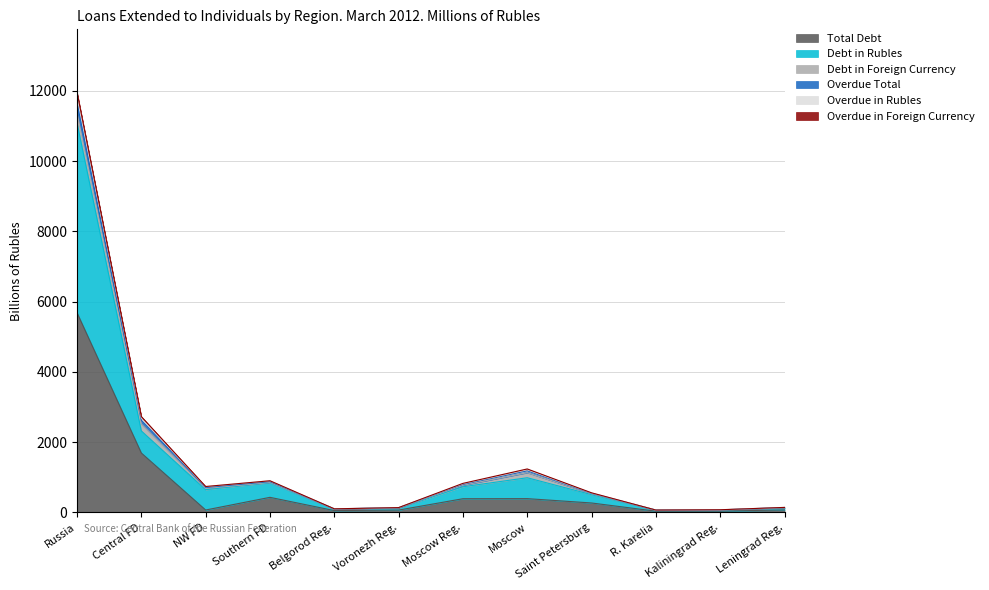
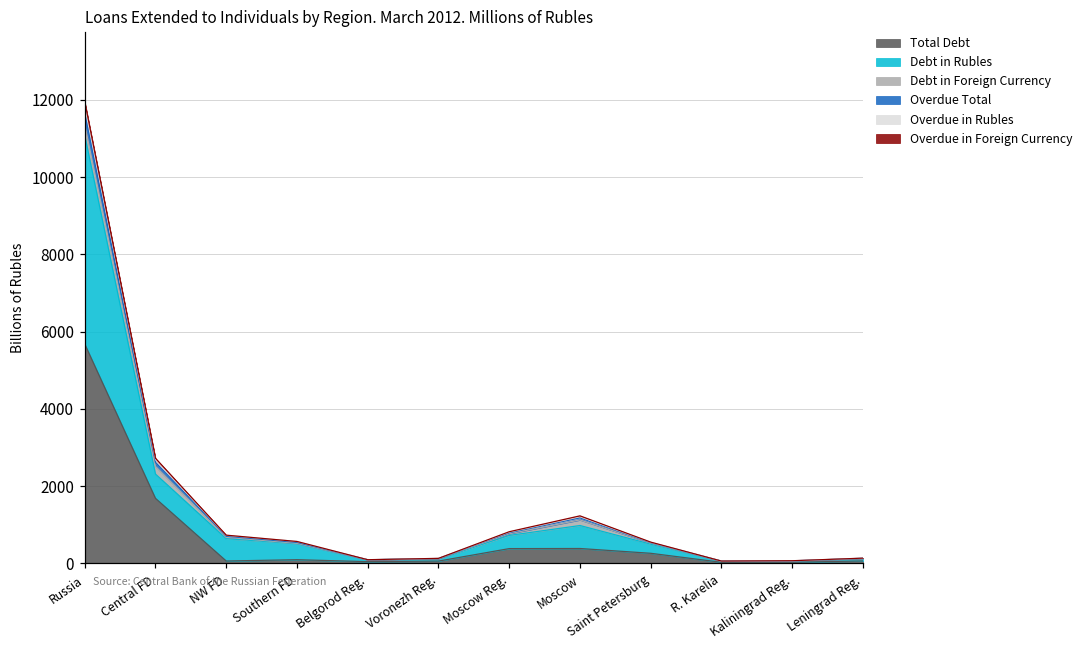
  {
    "Total Debt": {
      "Russia": 5700,
      "Central FD": 1700,
      "NW FD": 100,
-     "Southern FD": 400,
+     "Southern FD": 100,
      "Moscow Reg.": 400,
      "Moscow": 400,
      "Saint Petersburg": 300
    },
    "Debt in Rubles": {
      "Russia": 5400,
      "Central FD": 600,
      "Moscow": 600
    },
    "Debt in Foreign Currency": {
      "Russia": 300,
      "Central FD": 200
    },
    "Overdue Total": {
      "Russia": 300
    }
  }
